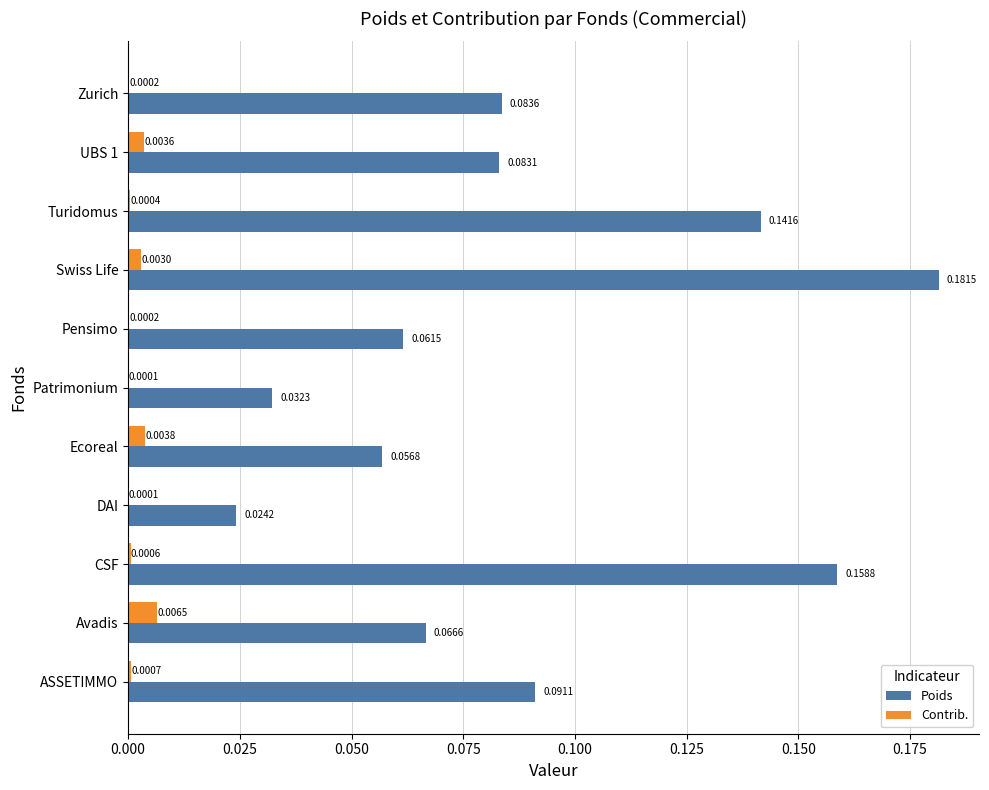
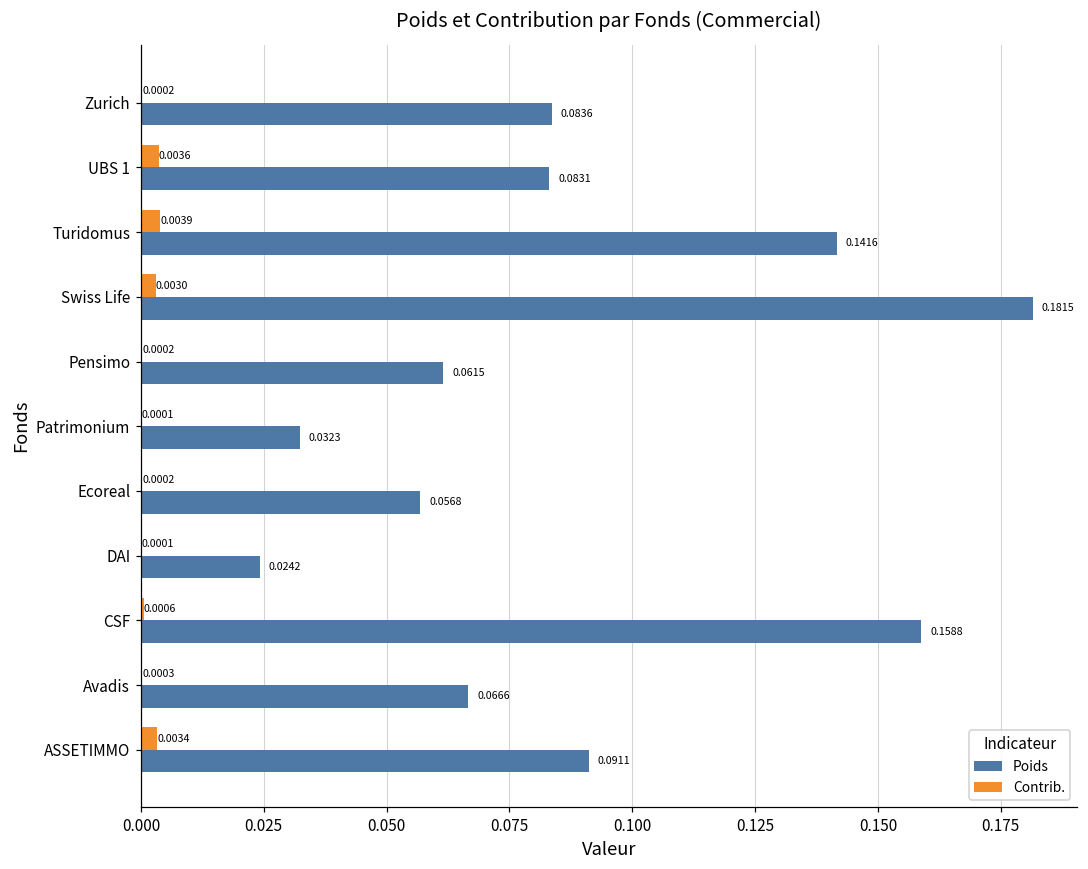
  {
    "Poids": {
      "Zurich": 0.0836,
      "UBS 1": 0.0831,
      "Turidomus": 0.1416,
      "Swiss Life": 0.1815,
      "Pensimo": 0.0615,
      "Patrimonium": 0.0323,
      "Ecoreal": 0.0568,
      "DAI": 0.0242,
      "CSF": 0.1588,
      "Avadis": 0.0666,
      "ASSETIMMO": 0.0911
    },
    "Contrib.": {
      "Zurich": 0.0002,
      "UBS 1": 0.0036,
-     "Turidomus": 0.0004,
+     "Turidomus": 0.0039,
      "Swiss Life": 0.0030,
      "Pensimo": 0.0002,
      "Patrimonium": 0.0001,
-     "Ecoreal": 0.0038,
+     "Ecoreal": 0.0002,
      "DAI": 0.0001,
      "CSF": 0.0006,
-     "Avadis": 0.0065,
-     "ASSETIMMO": 0.0007
+     "Avadis": 0.0003,
+     "ASSETIMMO": 0.0034
    }
  }
